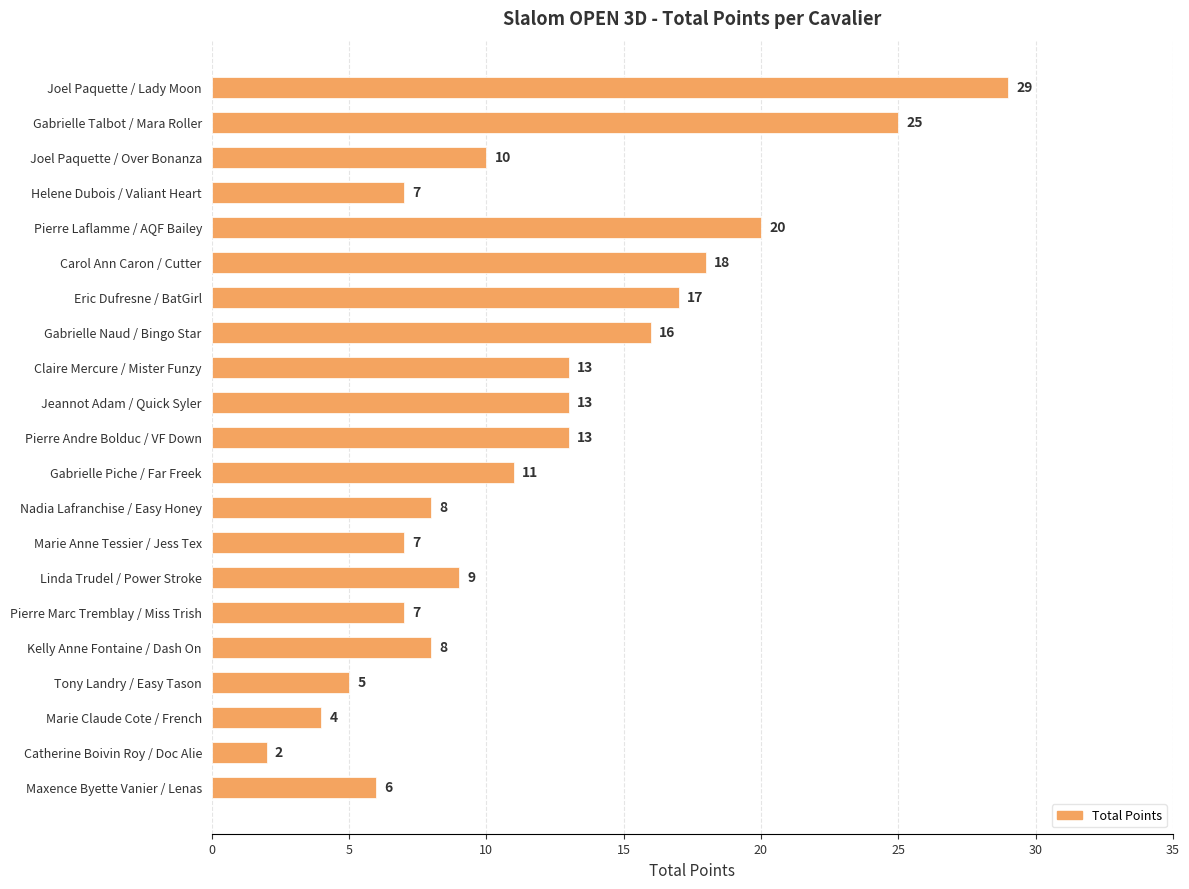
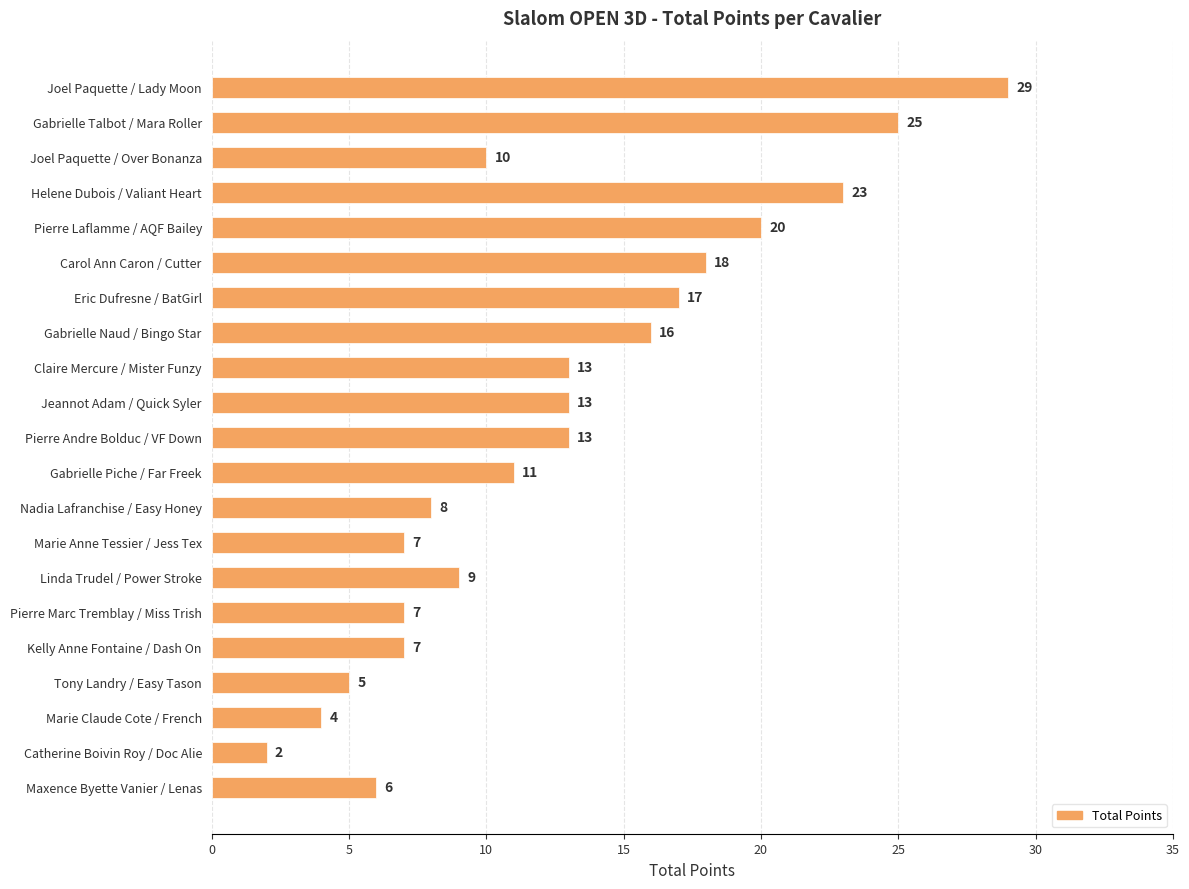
  {
    "Joel Paquette / Lady Moon": 29,
    "Gabrielle Talbot / Mara Roller": 25,
    "Joel Paquette / Over Bonanza": 10,
-   "Helene Dubois / Valiant Heart": 7,
+   "Helene Dubois / Valiant Heart": 23,
    "Pierre Laflamme / AQF Bailey": 20,
    "Carol Ann Caron / Cutter": 18,
    "Eric Dufresne / BatGirl": 17,
    "Gabrielle Naud / Bingo Star": 16,
    "Claire Mercure / Mister Funzy": 13,
    "Jeannot Adam / Quick Syler": 13,
    "Pierre Andre Bolduc / VF Down": 13,
    "Gabrielle Piche / Far Freek": 11,
    "Nadia Lafranchise / Easy Honey": 8,
    "Marie Anne Tessier / Jess Tex": 7,
    "Linda Trudel / Power Stroke": 9,
    "Pierre Marc Tremblay / Miss Trish": 7,
-   "Kelly Anne Fontaine / Dash On": 8,
+   "Kelly Anne Fontaine / Dash On": 7,
    "Tony Landry / Easy Tason": 5,
    "Marie Claude Cote / French": 4,
    "Catherine Boivin Roy / Doc Alie": 2,
    "Maxence Byette Vanier / Lenas": 6
  }
